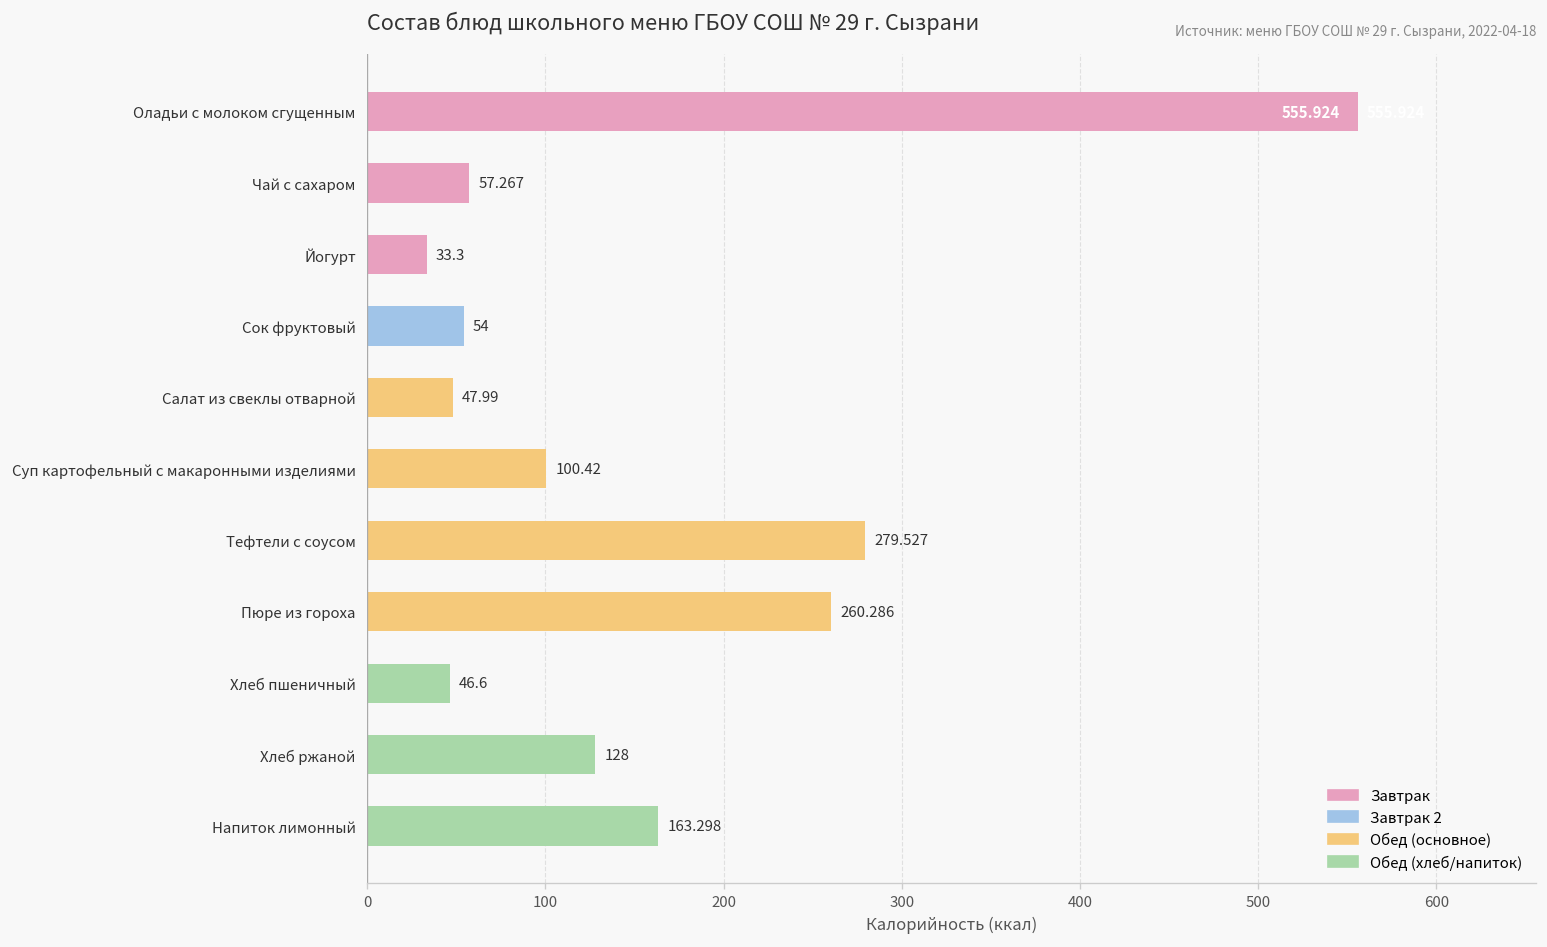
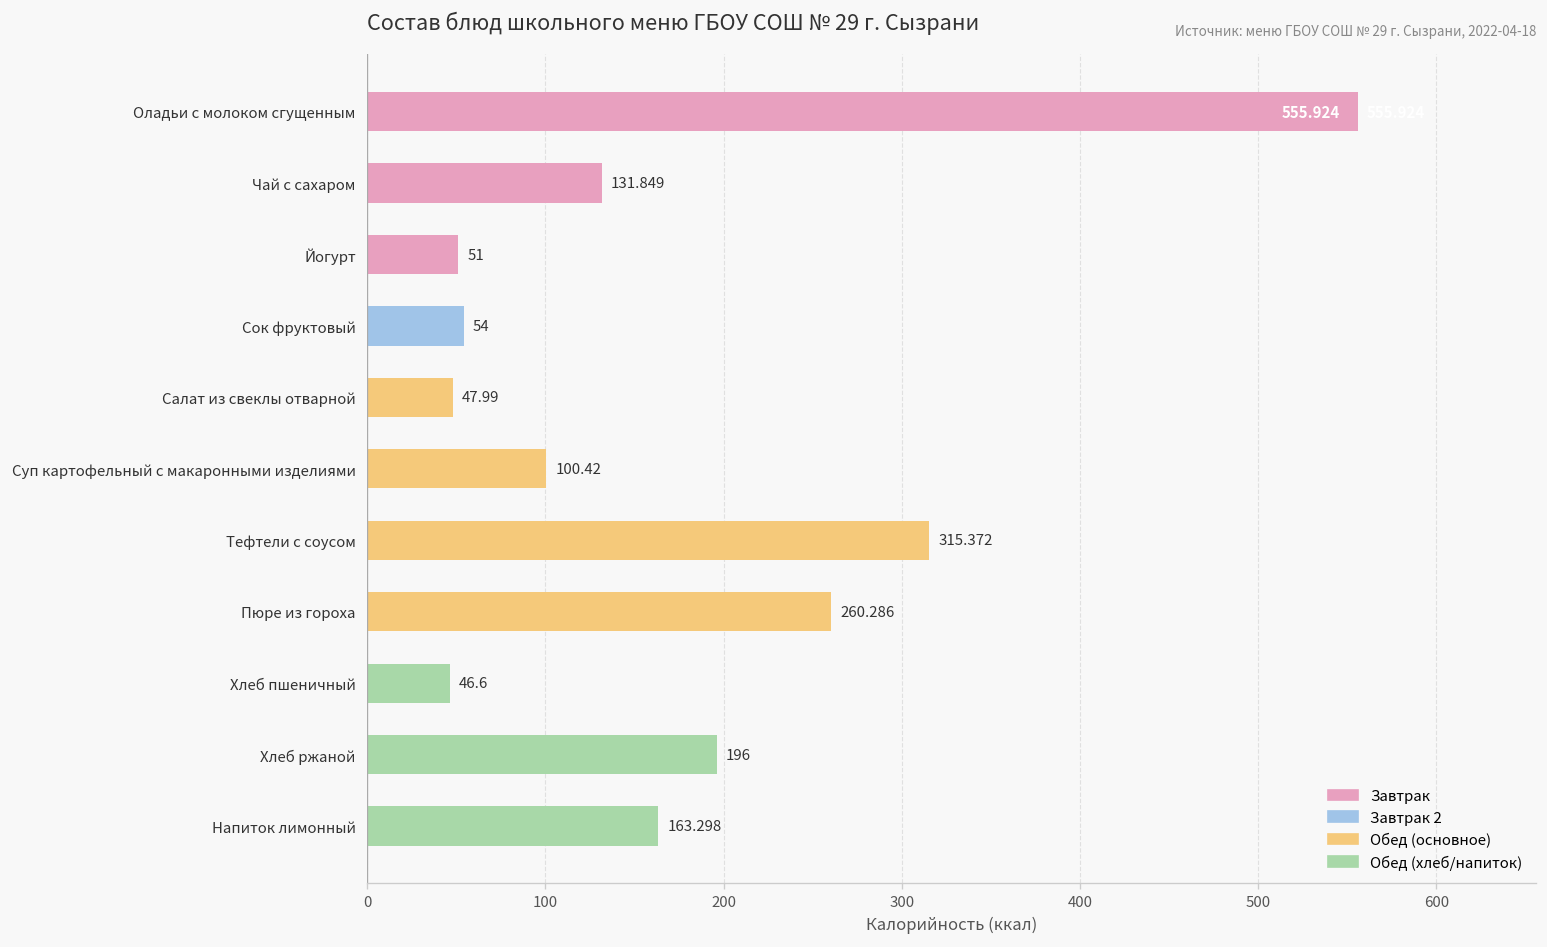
  {
    "Оладьи с молоком сгущенным": 555.924,
-   "Чай с сахаром": 57.267,
-   "Йогурт": 33.3,
+   "Чай с сахаром": 131.849,
+   "Йогурт": 51,
    "Сок фруктовый": 54,
    "Салат из свеклы отварной": 47.99,
    "Суп картофельный с макаронными изделиями": 100.42,
-   "Тефтели с соусом": 279.527,
+   "Тефтели с соусом": 315.372,
    "Пюре из гороха": 260.286,
    "Хлеб пшеничный": 46.6,
-   "Хлеб ржаной": 128,
+   "Хлеб ржаной": 196,
    "Напиток лимонный": 163.298
  }
